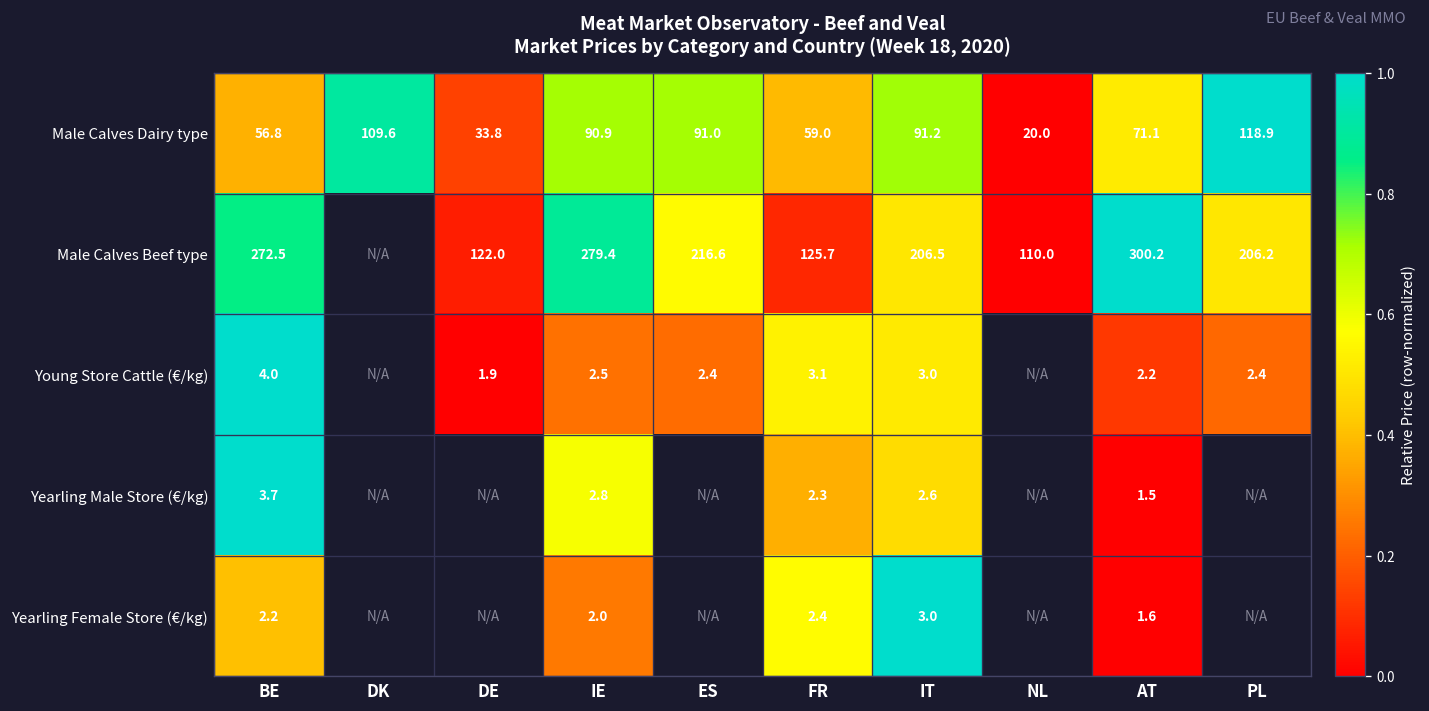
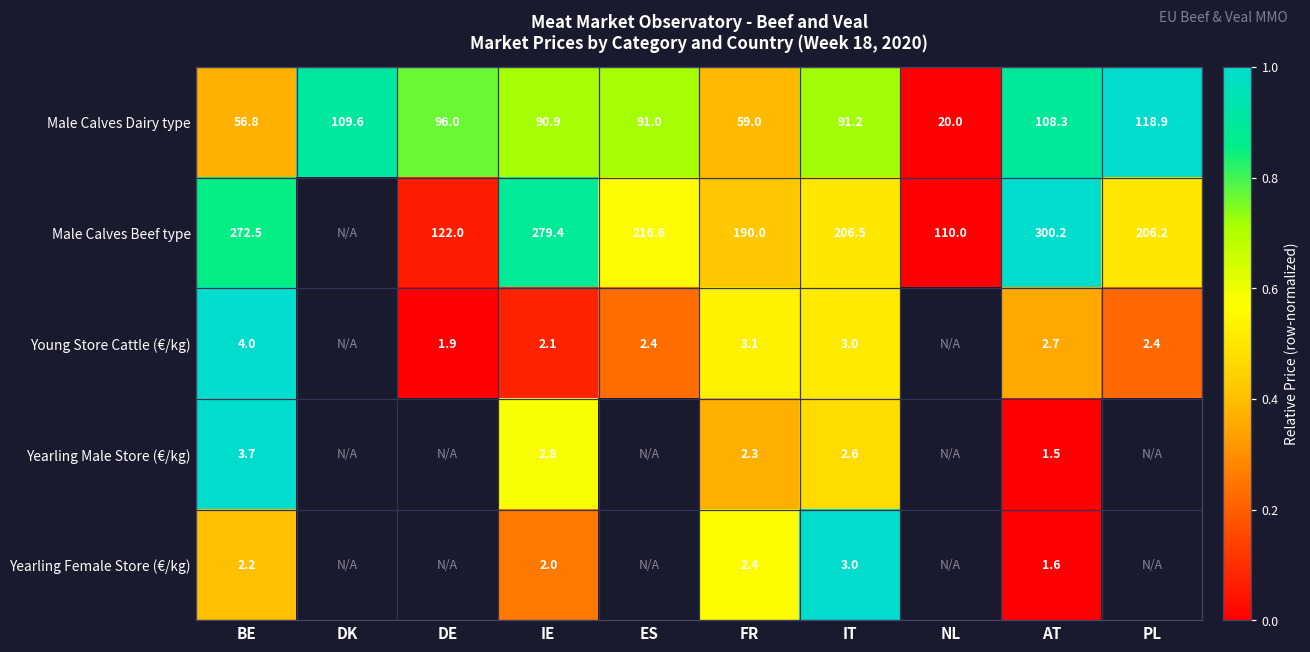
  {
    "Male Calves Dairy type": {
      "BE": 56.8,
      "DK": 109.6,
-     "DE": 33.8,
+     "DE": 96.0,
      "IE": 90.9,
      "ES": 91.0,
      "FR": 59.0,
      "IT": 91.2,
      "NL": 20.0,
-     "AT": 71.1,
+     "AT": 108.3,
      "PL": 118.9
    },
    "Male Calves Beef type": {
      "BE": 272.5,
      "DE": 122.0,
      "IE": 279.4,
      "ES": 216.6,
-     "FR": 125.7,
+     "FR": 190.0,
      "IT": 206.5,
      "NL": 110.0,
      "AT": 300.2,
      "PL": 206.2
    },
    "Young Store Cattle (€/kg)": {
      "BE": 4.0,
      "DE": 1.9,
-     "IE": 2.5,
+     "IE": 2.1,
      "ES": 2.4,
      "FR": 3.1,
      "IT": 3.0,
-     "AT": 2.2,
+     "AT": 2.7,
      "PL": 2.4
    },
    "Yearling Male Store (€/kg)": {
      "BE": 3.7,
      "IE": 2.8,
      "FR": 2.3,
      "IT": 2.6,
      "AT": 1.5
    },
    "Yearling Female Store (€/kg)": {
      "BE": 2.2,
      "IE": 2.0,
      "FR": 2.4,
      "IT": 3.0,
      "AT": 1.6
    }
  }
